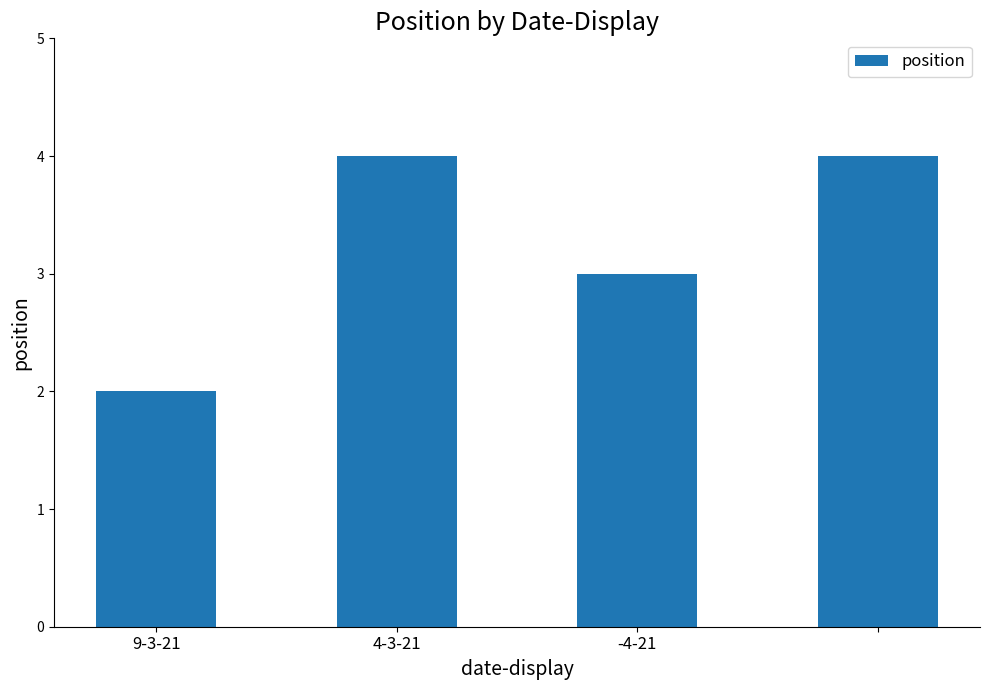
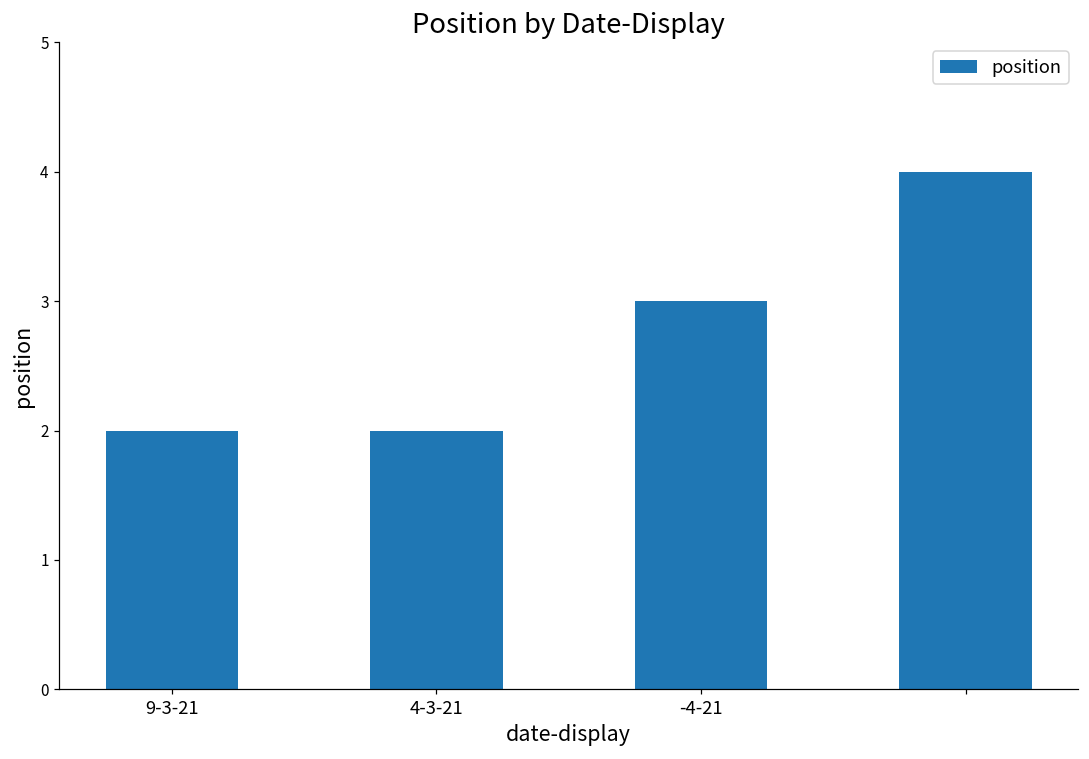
  {
    "9-3-21": 2,
-   "4-3-21": 4,
+   "4-3-21": 2,
    "-4-21": 3
  }
